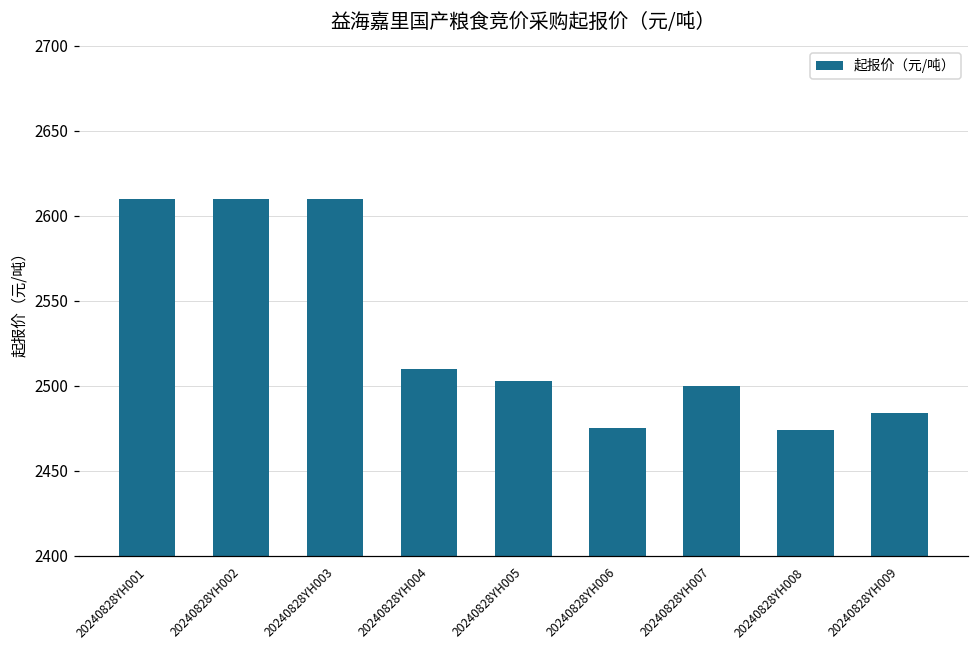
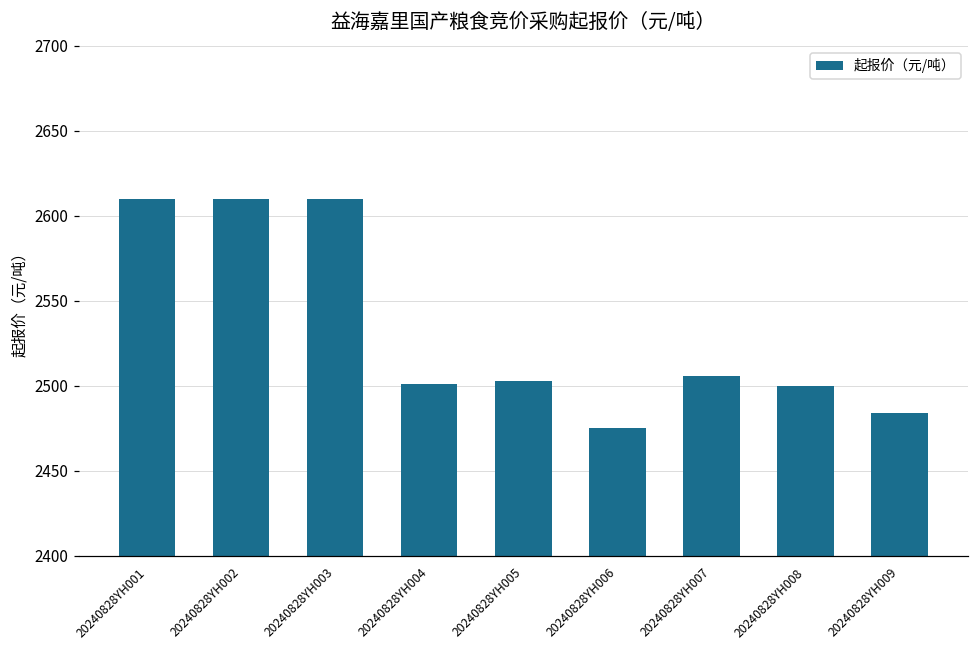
  {
    "20240828YH001": 2610,
    "20240828YH002": 2610,
    "20240828YH003": 2610,
-   "20240828YH004": 2510,
+   "20240828YH004": 2501,
    "20240828YH005": 2503,
    "20240828YH006": 2475,
-   "20240828YH007": 2500,
-   "20240828YH008": 2474,
+   "20240828YH007": 2506,
+   "20240828YH008": 2500,
    "20240828YH009": 2484
  }
